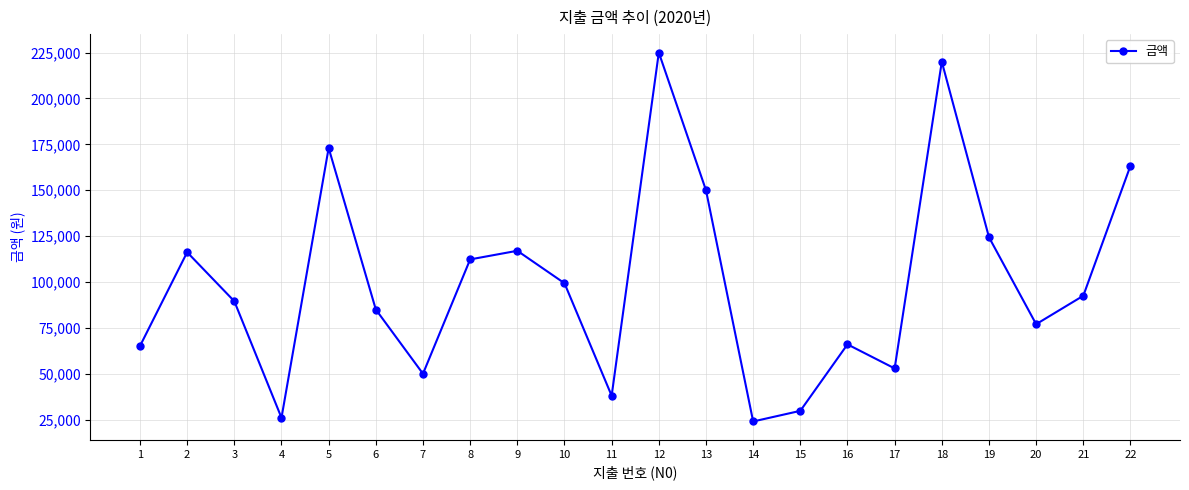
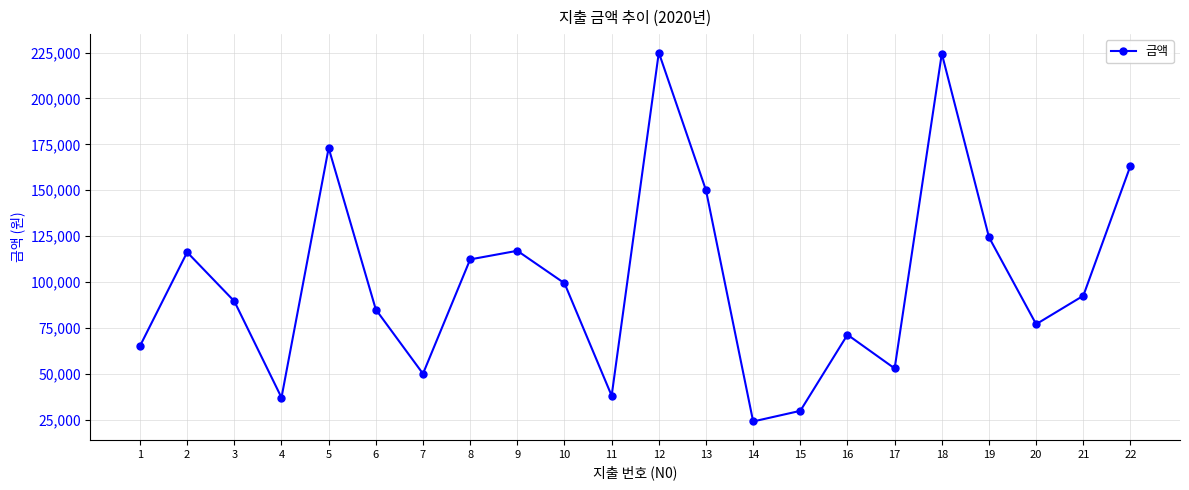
  {
    "1": "65,000",
    "2": "116,000",
    "3": "90,000",
-   "4": "26,000",
+   "4": "37,000",
    "5": "173,000",
    "6": "85,000",
    "7": "50,000",
    "8": "112,000",
    "9": "117,000",
    "10": "99,000",
    "11": "38,000",
    "12": "225,000",
    "13": "150,000",
    "14": "24,000",
    "15": "30,000",
-   "16": "66,000",
+   "16": "71,000",
    "17": "53,000",
-   "18": "220,000",
+   "18": "224,000",
    "19": "124,000",
    "20": "77,000",
    "21": "93,000",
    "22": "163,000"
  }
